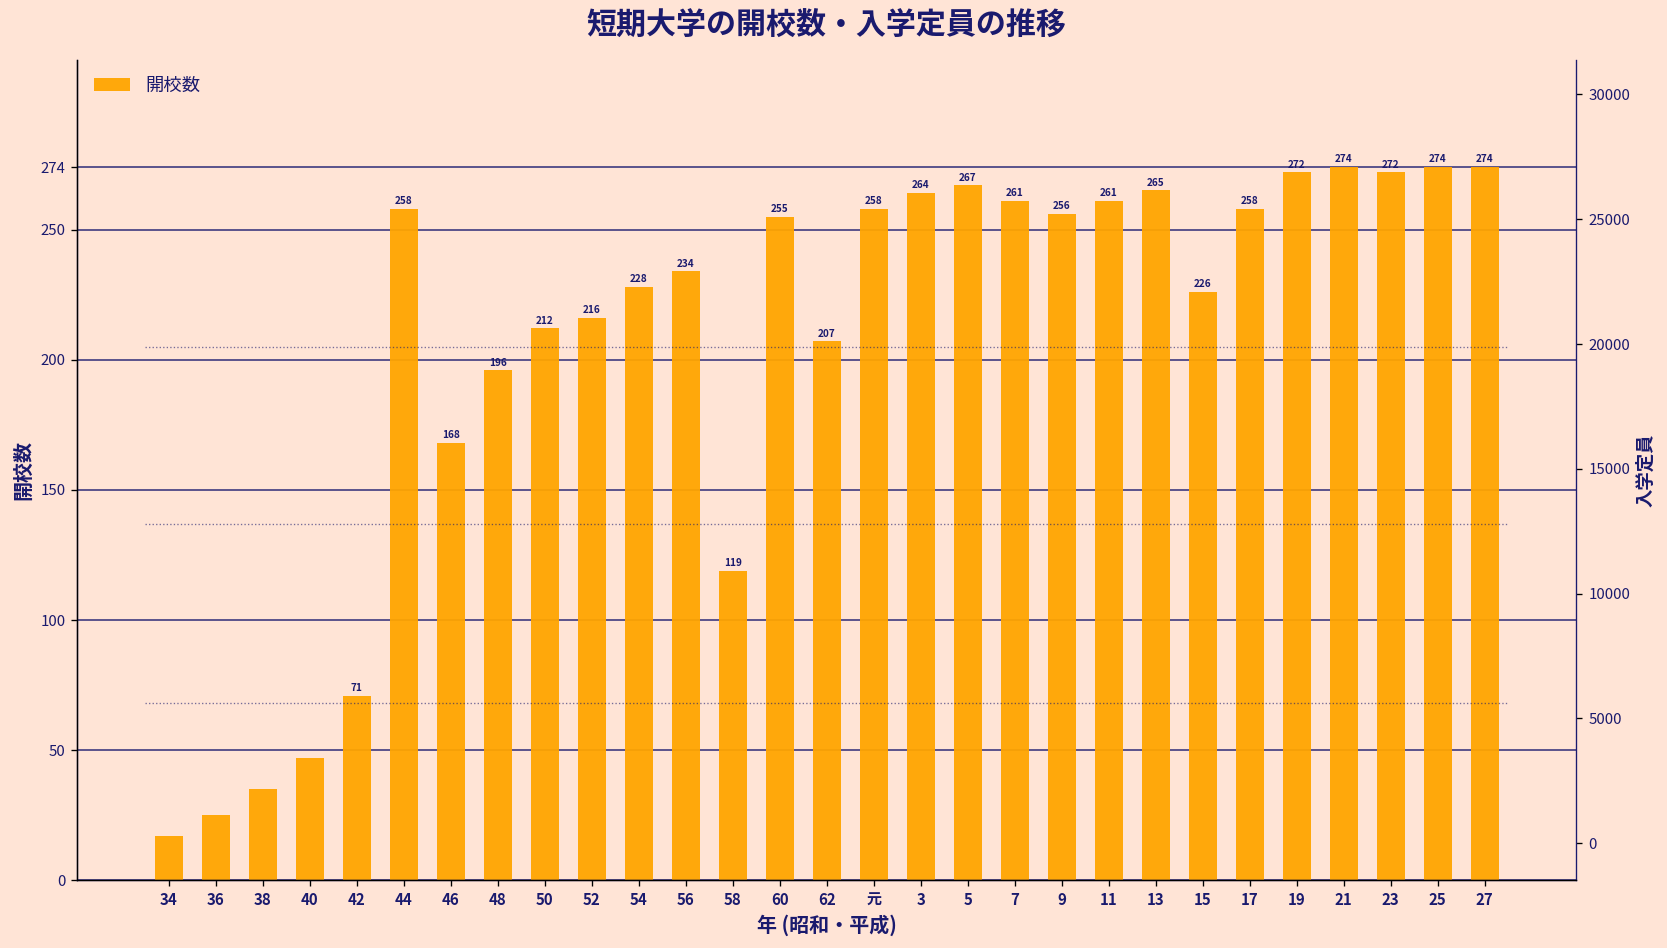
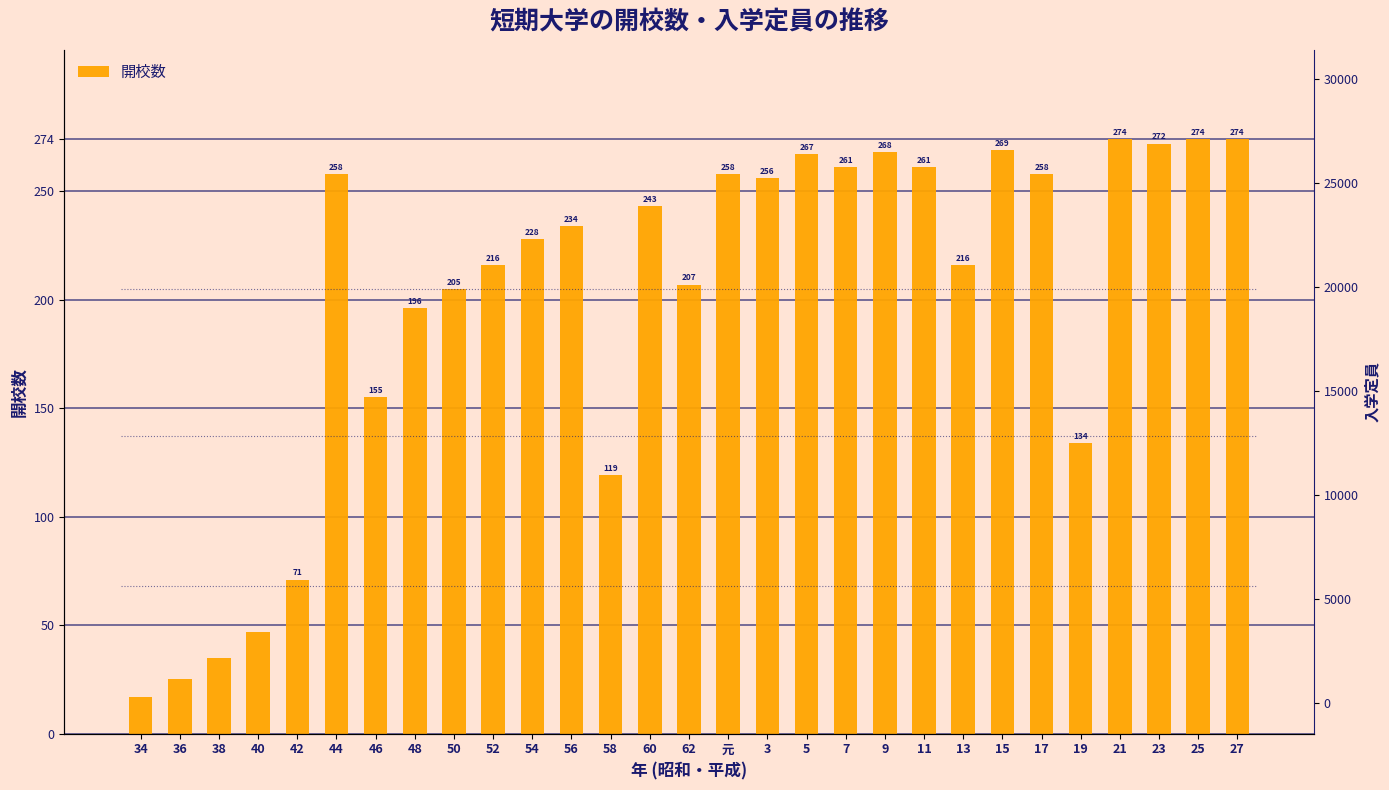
  {
    "開校数": {
      "42": 71,
      "44": 258,
-     "46": 168,
+     "46": 155,
      "48": 196,
-     "50": 212,
+     "50": 205,
      "52": 216,
      "54": 228,
      "56": 234,
      "58": 119,
-     "60": 255,
+     "60": 243,
      "62": 207,
      "元": 258,
-     "3": 264,
+     "3": 256,
      "5": 267,
      "7": 261,
-     "9": 256,
+     "9": 268,
      "11": 261,
-     "13": 265,
-     "15": 226,
+     "13": 216,
+     "15": 269,
      "17": 258,
-     "19": 272,
+     "19": 134,
      "21": 274,
      "23": 272,
      "25": 274,
      "27": 274
    }
  }
